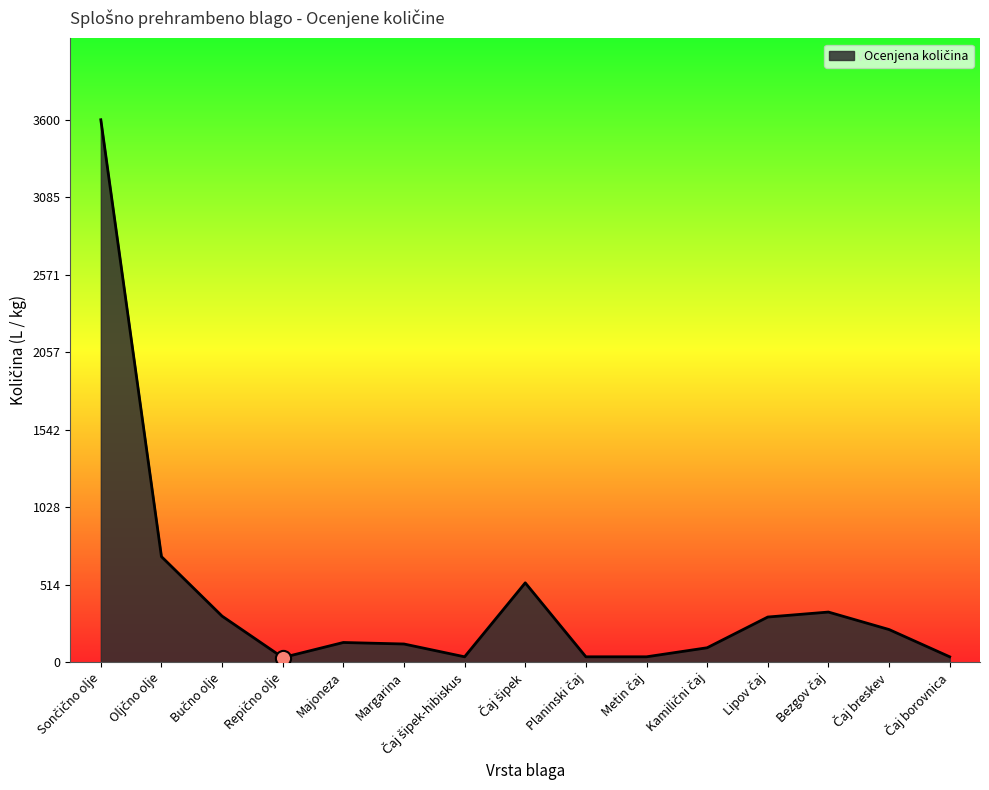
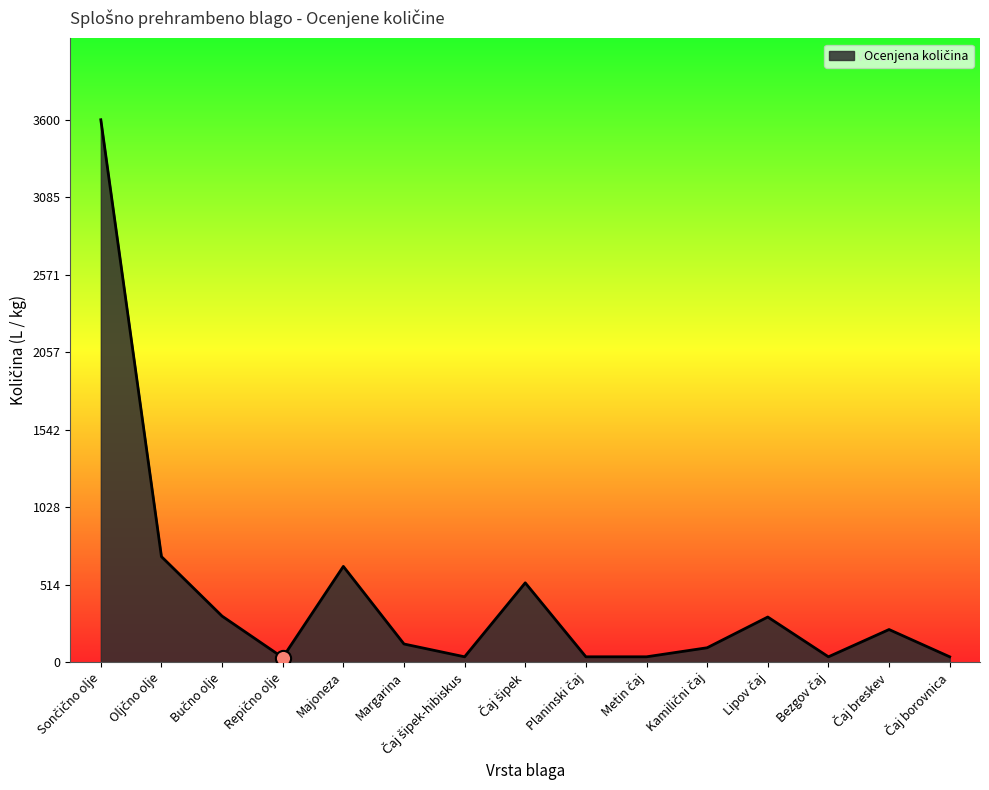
  {
    "Ocenjena količina": {
      "Sončično olje": 3600,
      "Oljčno olje": 700,
      "Bučno olje": 310,
-     "Majoneza": 130,
+     "Majoneza": 640,
      "Margarina": 120,
      "Čaj šipek-hibiskus": 40,
      "Čaj šipek": 530,
      "Planinski čaj": 40,
      "Metin čaj": 40,
      "Kamilični čaj": 100,
      "Lipov čaj": 300,
-     "Bezgov čaj": 330,
+     "Bezgov čaj": 40,
      "Čaj breskev": 220,
      "Čaj borovnica": 40
    }
  }
